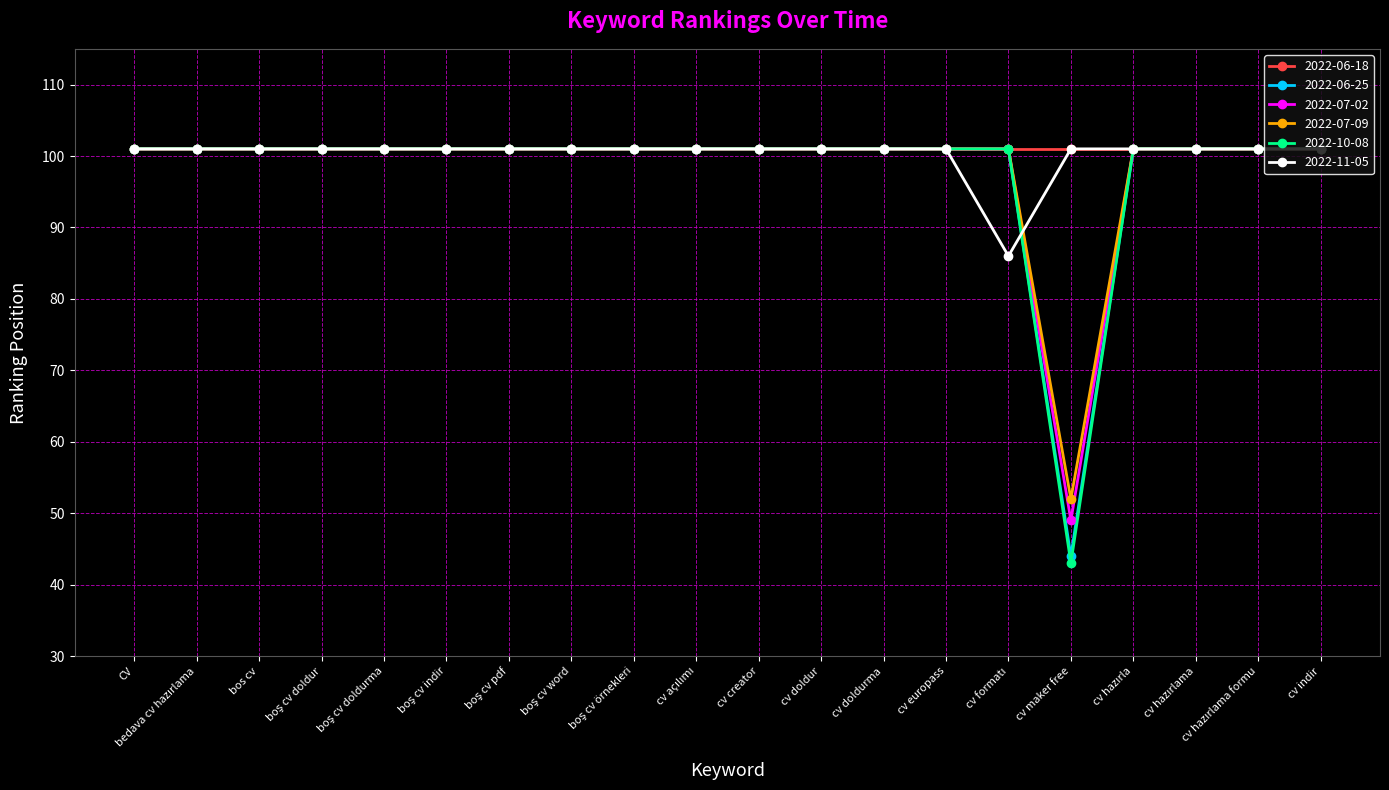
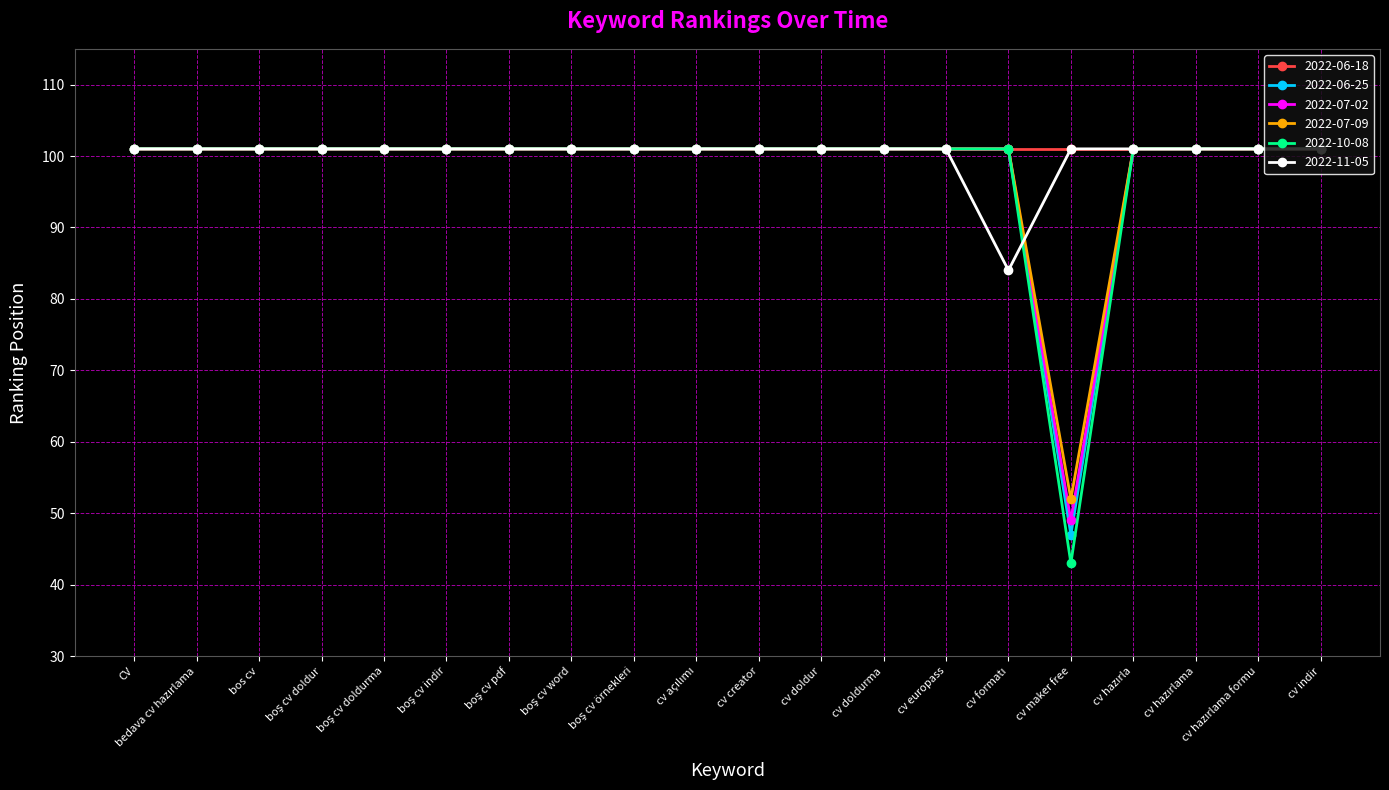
  {
    "2022-06-25": {
-     "cv maker free": 44
+     "cv maker free": 47
    },
    "2022-07-02": {
      "cv maker free": 49
    },
    "2022-07-09": {
      "cv maker free": 52
    },
    "2022-10-08": {
      "cv maker free": 43
    },
    "2022-11-05": {
-     "cv formatı": 86
+     "cv formatı": 84
    }
  }
